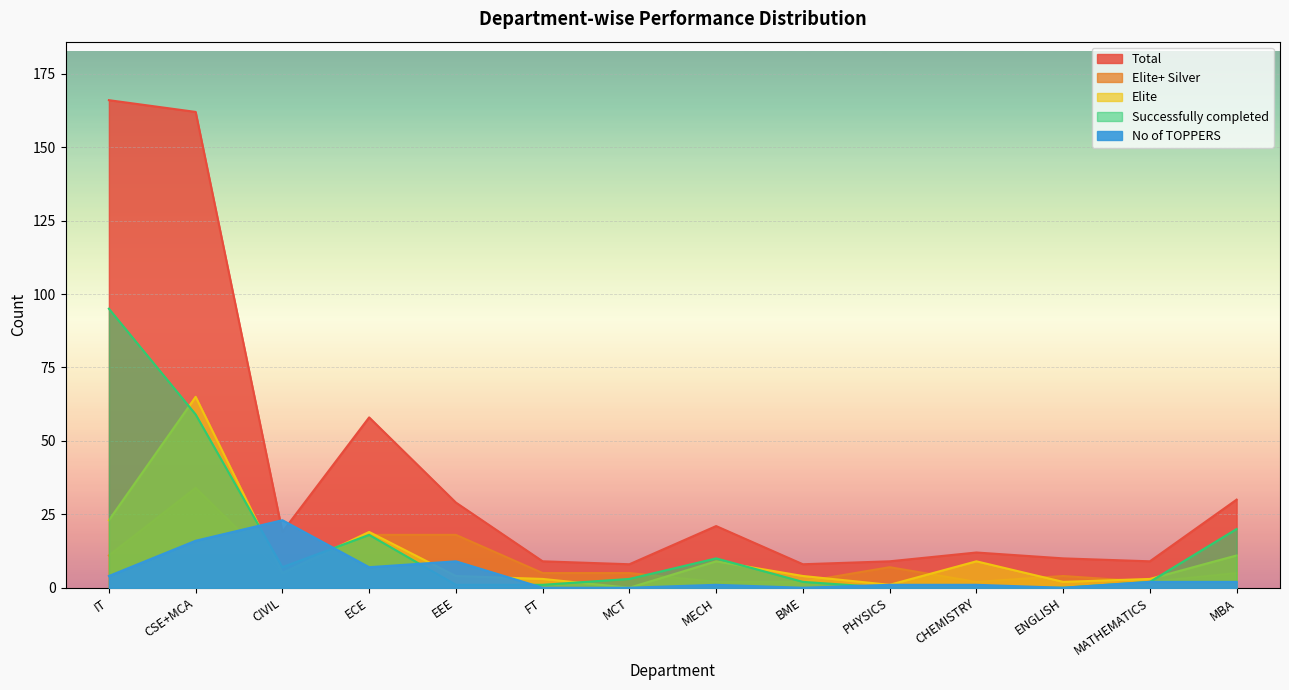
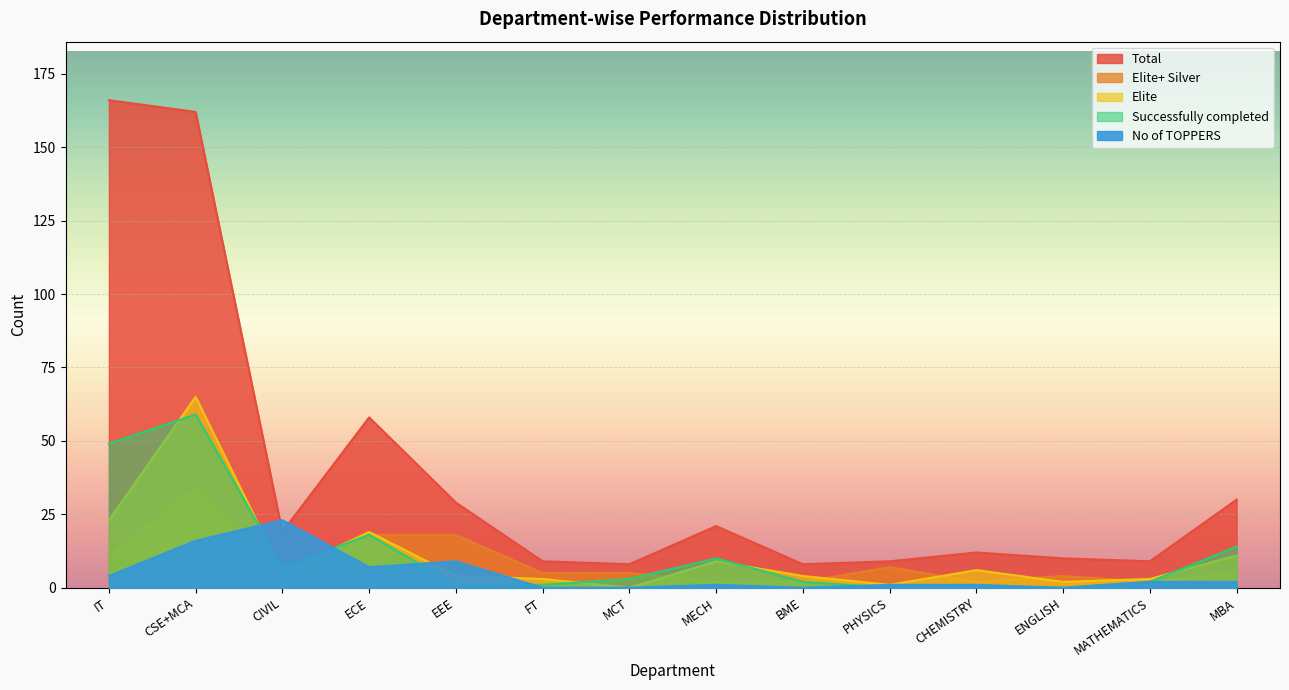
  {
    "Elite": {
      "IT": 23,
      "CSE+MCA": 65,
      "ECE": 19,
      "EEE": 4,
      "FT": 3,
      "MECH": 9,
      "BME": 4,
-     "CHEMISTRY": 9,
+     "CHEMISTRY": 6,
      "ENGLISH": 2,
      "MATHEMATICS": 3,
      "MBA": 11
    },
    "Successfully completed": {
-     "IT": 95,
+     "IT": 49,
      "CSE+MCA": 59,
      "CIVIL": 7,
      "EEE": 1,
      "FT": 1,
      "MCT": 3,
      "MECH": 10,
      "PHYSICS": 0,
      "CHEMISTRY": 0,
-     "MBA": 20
+     "MBA": 14
    },
    "No of TOPPERS": {
      "IT": 4,
      "CSE+MCA": 16,
      "CIVIL": 23,
      "ECE": 7,
      "EEE": 9,
      "FT": 0,
      "MECH": 1,
      "BME": 0,
      "CHEMISTRY": 1,
      "MBA": 2
    }
  }
